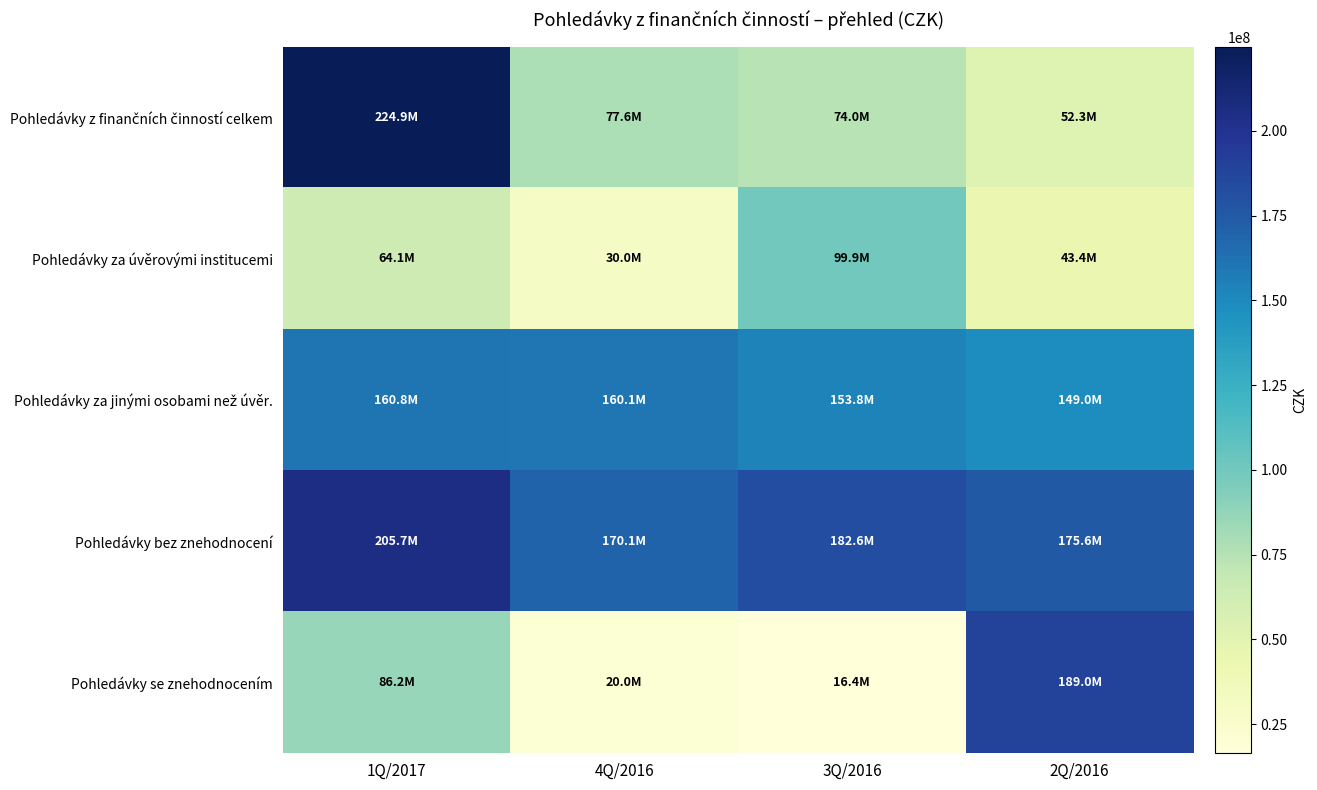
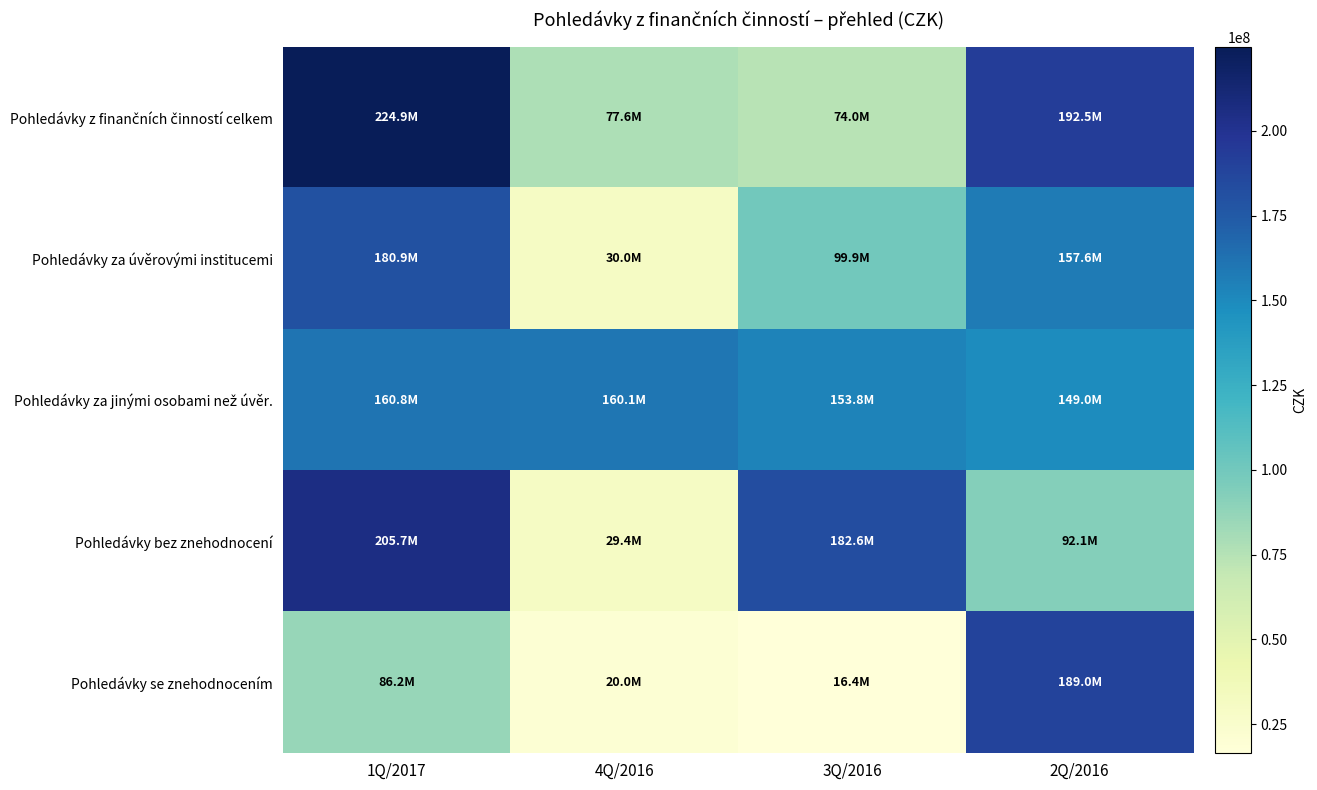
  {
    "Pohledávky z finančních činností celkem": {
      "1Q/2017": "224.9M",
      "4Q/2016": "77.6M",
      "3Q/2016": "74.0M",
-     "2Q/2016": "52.3M"
+     "2Q/2016": "192.5M"
    },
    "Pohledávky za úvěrovými institucemi": {
-     "1Q/2017": "64.1M",
+     "1Q/2017": "180.9M",
      "4Q/2016": "30.0M",
      "3Q/2016": "99.9M",
-     "2Q/2016": "43.4M"
+     "2Q/2016": "157.6M"
    },
    "Pohledávky za jinými osobami než úvěr.": {
      "1Q/2017": "160.8M",
      "4Q/2016": "160.1M",
      "3Q/2016": "153.8M",
      "2Q/2016": "149.0M"
    },
    "Pohledávky bez znehodnocení": {
      "1Q/2017": "205.7M",
-     "4Q/2016": "170.1M",
+     "4Q/2016": "29.4M",
      "3Q/2016": "182.6M",
-     "2Q/2016": "175.6M"
+     "2Q/2016": "92.1M"
    },
    "Pohledávky se znehodnocením": {
      "1Q/2017": "86.2M",
      "4Q/2016": "20.0M",
      "3Q/2016": "16.4M",
      "2Q/2016": "189.0M"
    }
  }
